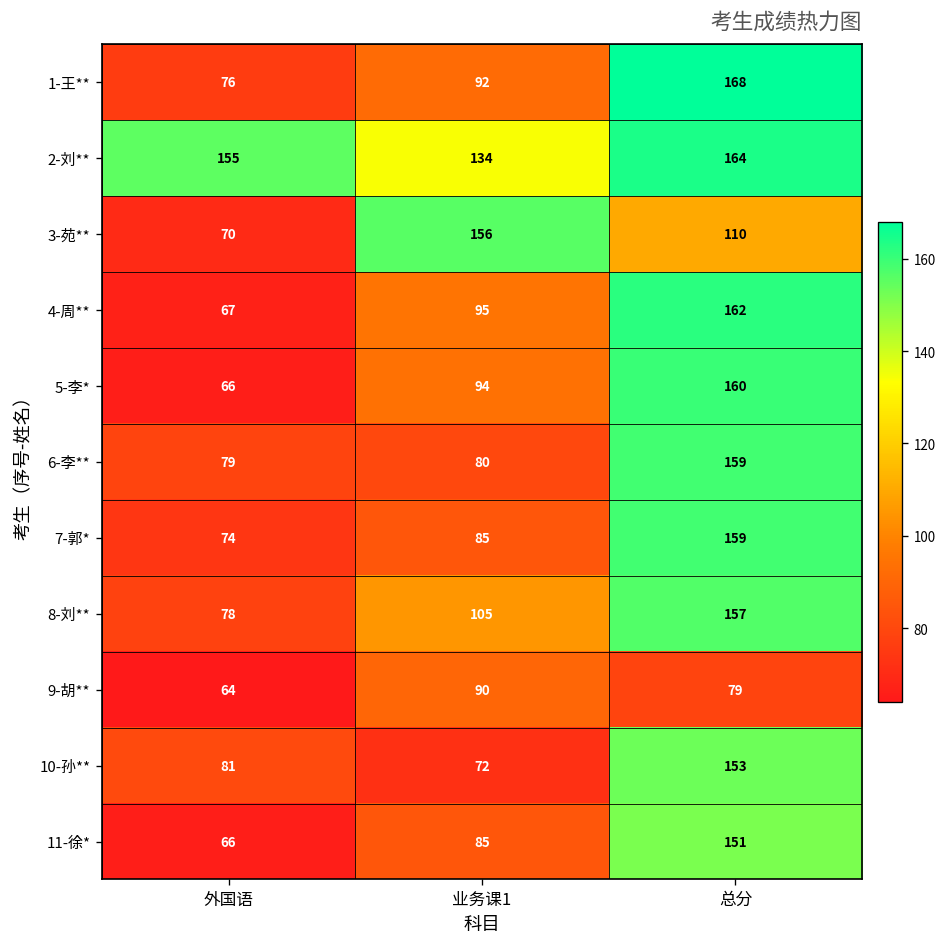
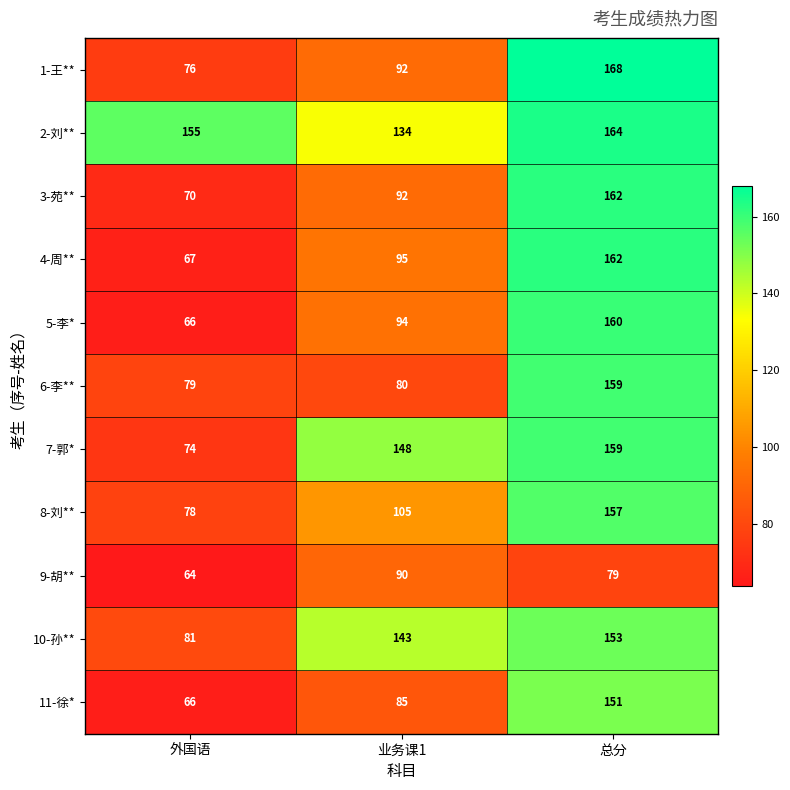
  {
    "1-王**": {
      "外国语": 76,
      "业务课1": 92,
      "总分": 168
    },
    "2-刘**": {
      "外国语": 155,
      "业务课1": 134,
      "总分": 164
    },
    "3-苑**": {
      "外国语": 70,
-     "业务课1": 156,
-     "总分": 110
+     "业务课1": 92,
+     "总分": 162
    },
    "4-周**": {
      "外国语": 67,
      "业务课1": 95,
      "总分": 162
    },
    "5-李*": {
      "外国语": 66,
      "业务课1": 94,
      "总分": 160
    },
    "6-李**": {
      "外国语": 79,
      "业务课1": 80,
      "总分": 159
    },
    "7-郭*": {
      "外国语": 74,
-     "业务课1": 85,
+     "业务课1": 148,
      "总分": 159
    },
    "8-刘**": {
      "外国语": 78,
      "业务课1": 105,
      "总分": 157
    },
    "9-胡**": {
      "外国语": 64,
      "业务课1": 90,
      "总分": 79
    },
    "10-孙**": {
      "外国语": 81,
-     "业务课1": 72,
+     "业务课1": 143,
      "总分": 153
    },
    "11-徐*": {
      "外国语": 66,
      "业务课1": 85,
      "总分": 151
    }
  }
